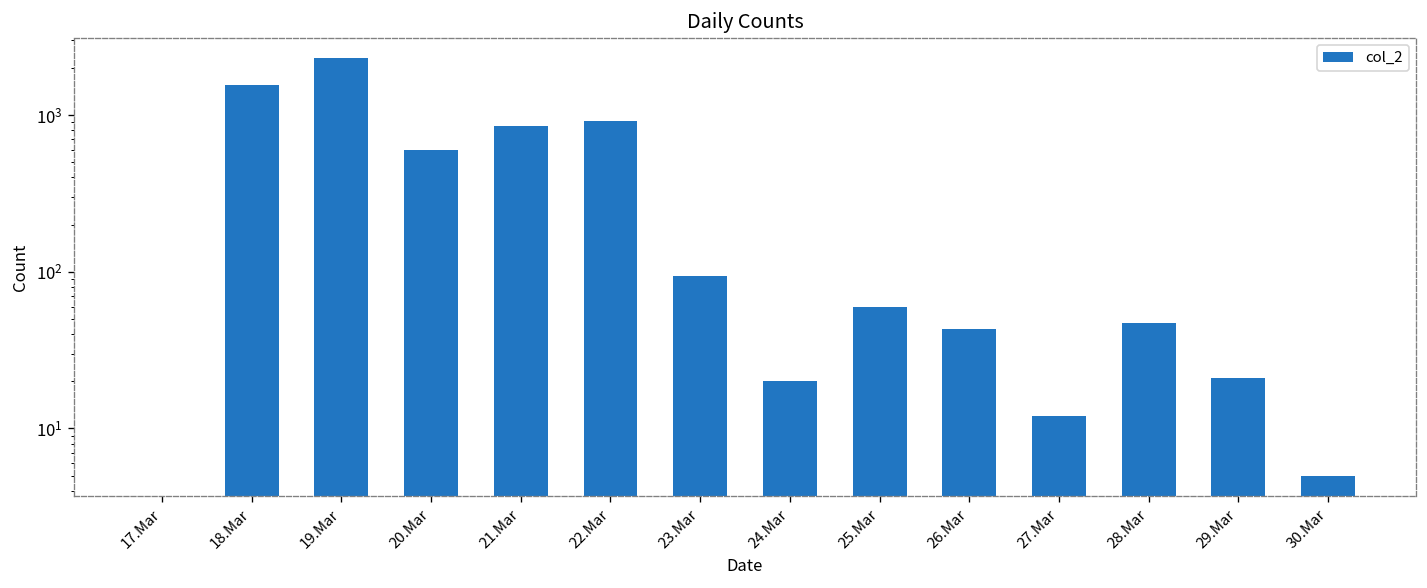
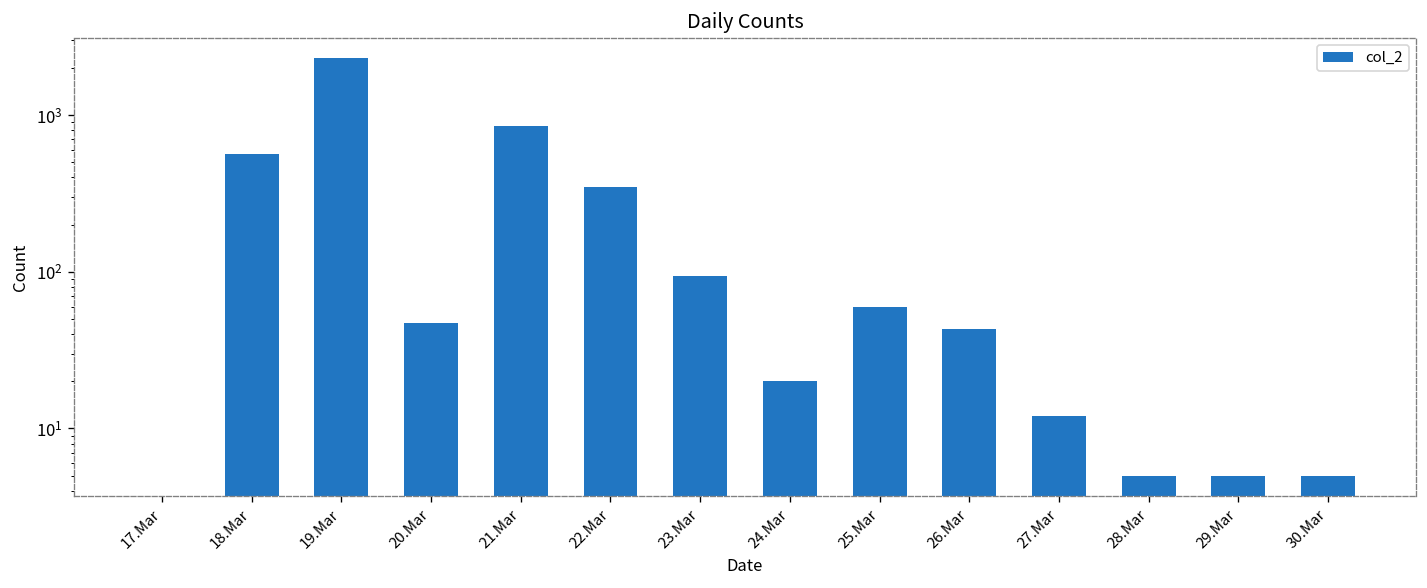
  {
-   "18.Mar": 1600,
+   "18.Mar": 600,
    "19.Mar": 2300,
-   "20.Mar": 600,
+   "20.Mar": 47,
    "21.Mar": 900,
-   "22.Mar": 900,
+   "22.Mar": 350,
    "23.Mar": 90,
    "24.Mar": 20,
    "25.Mar": 60,
    "26.Mar": 43,
    "27.Mar": 12,
-   "28.Mar": 47,
-   "29.Mar": 21,
+   "28.Mar": 5,
+   "29.Mar": 5,
    "30.Mar": 5
  }
